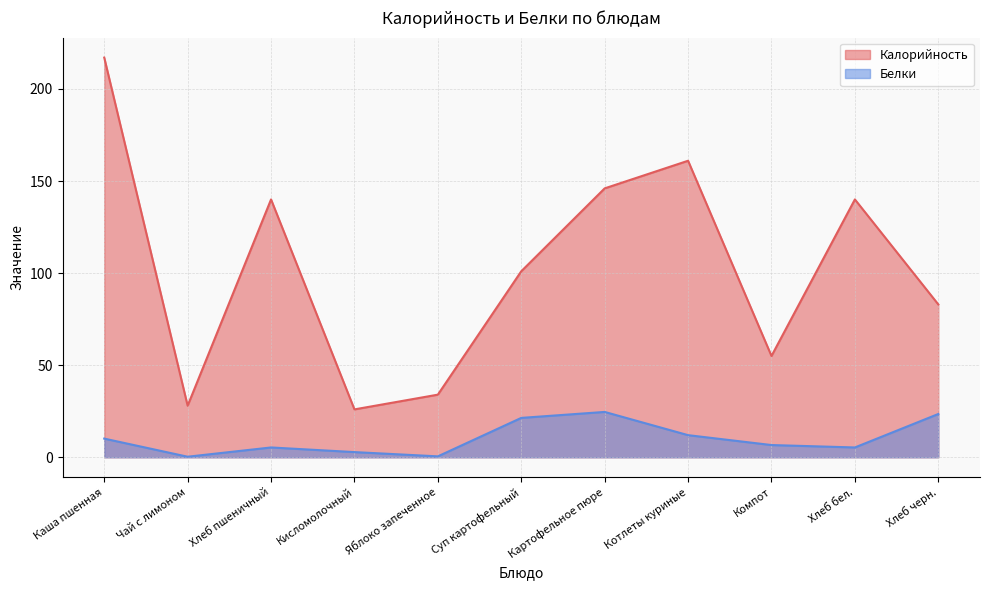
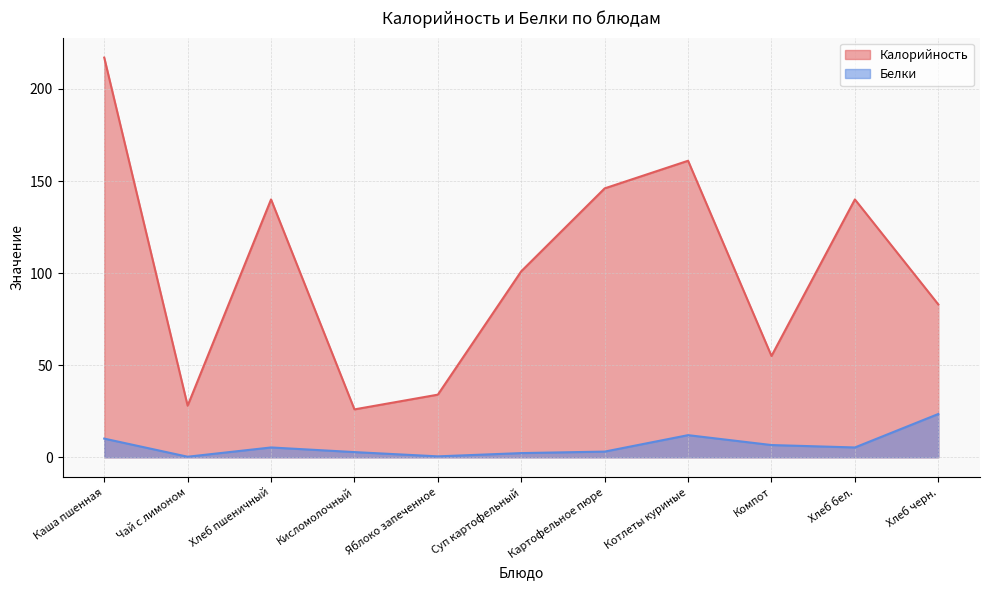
  {
    "Калорийность": {
      "Каша пшенная": 217,
      "Чай с лимоном": 28,
      "Хлеб пшеничный": 140,
      "Кисломолочный": 26,
      "Яблоко запеченное": 34,
      "Суп картофельный": 101,
      "Картофельное пюре": 146,
      "Котлеты куриные": 161,
      "Компот": 55,
      "Хлеб бел.": 140,
      "Хлеб черн.": 83
    },
    "Белки": {
      "Каша пшенная": 10,
      "Чай с лимоном": 0,
      "Хлеб пшеничный": 5,
      "Кисломолочный": 3,
      "Яблоко запеченное": 1,
-     "Суп картофельный": 21,
-     "Картофельное пюре": 25,
+     "Суп картофельный": 2,
+     "Картофельное пюре": 3,
      "Котлеты куриные": 12,
      "Компот": 7,
      "Хлеб бел.": 5,
      "Хлеб черн.": 24
    }
  }
